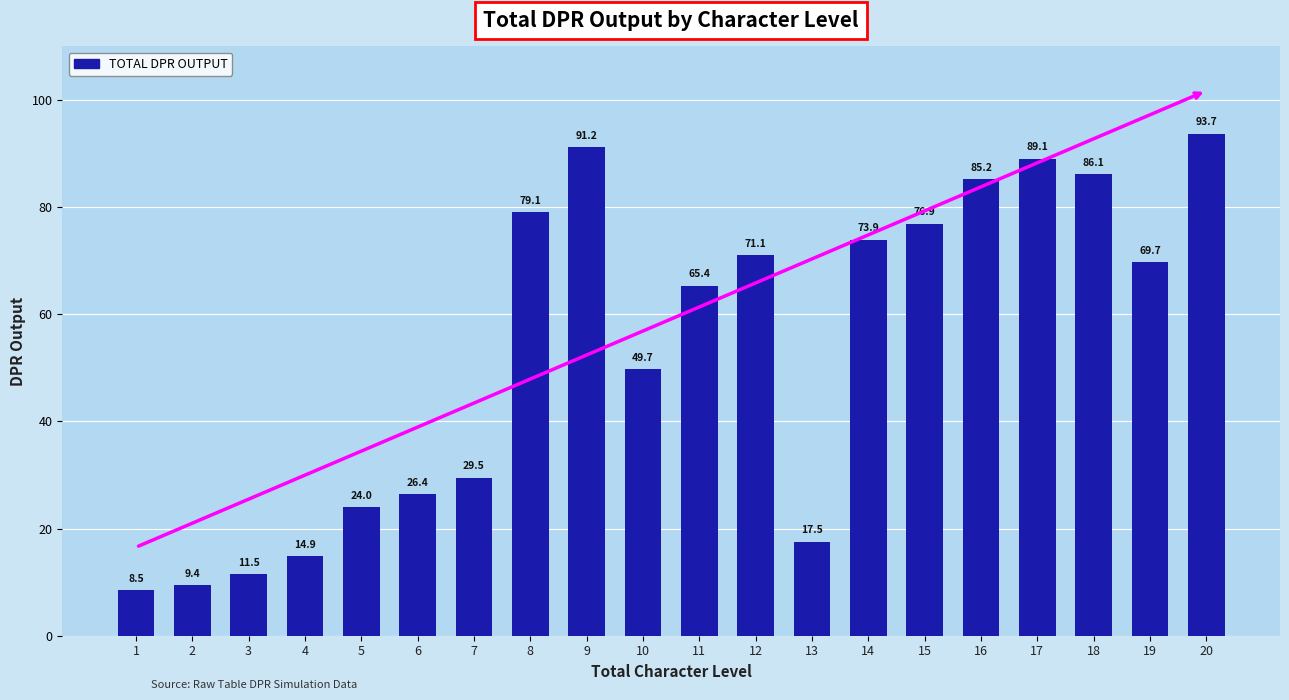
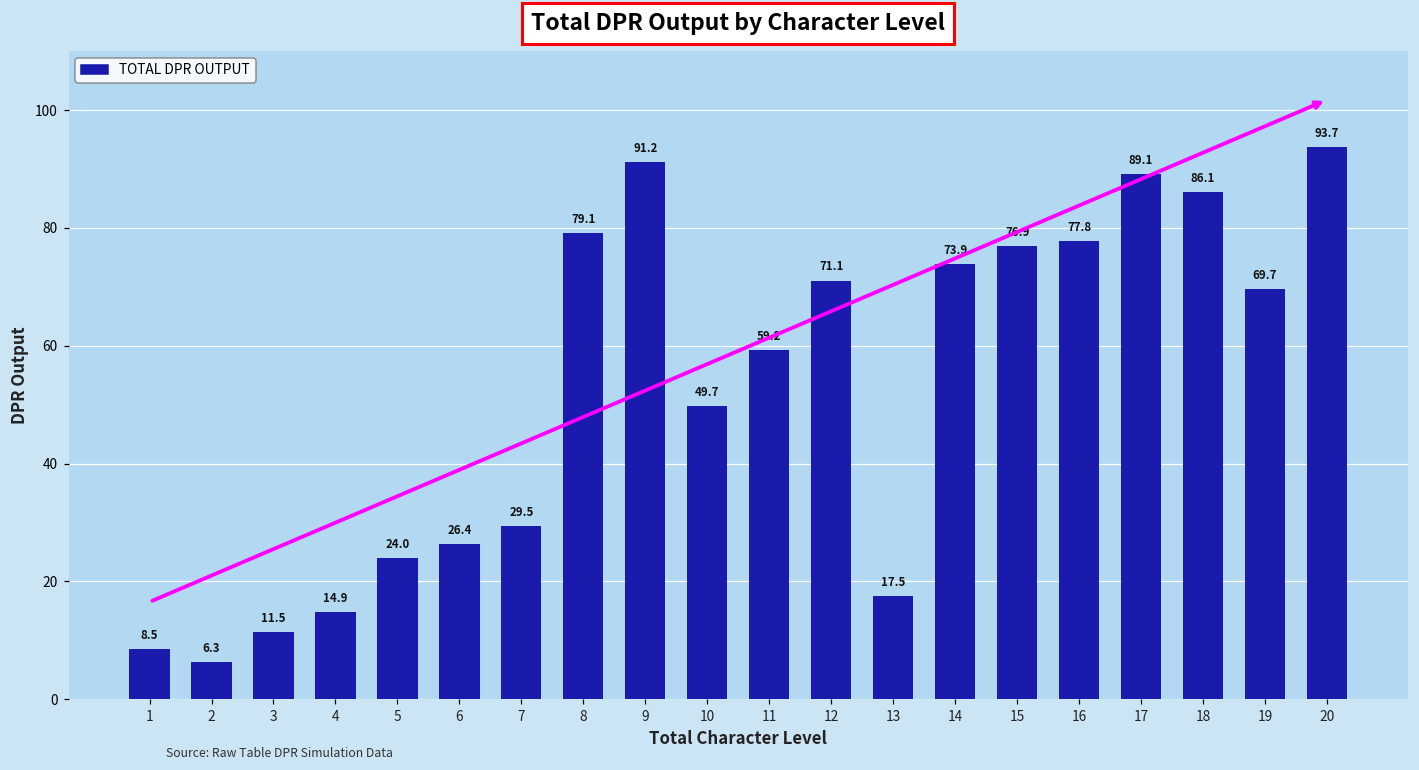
  {
    "1": 8.5,
-   "2": 9.4,
+   "2": 6.3,
    "3": 11.5,
    "4": 14.9,
    "5": 24.0,
    "6": 26.4,
    "7": 29.5,
    "8": 79.1,
    "9": 91.2,
    "10": 49.7,
-   "11": 65.4,
+   "11": 59.2,
    "12": 71.1,
    "13": 17.5,
    "14": 73.9,
    "15": 76.9,
-   "16": 85.2,
+   "16": 77.8,
    "17": 89.1,
    "18": 86.1,
    "19": 69.7,
    "20": 93.7
  }
